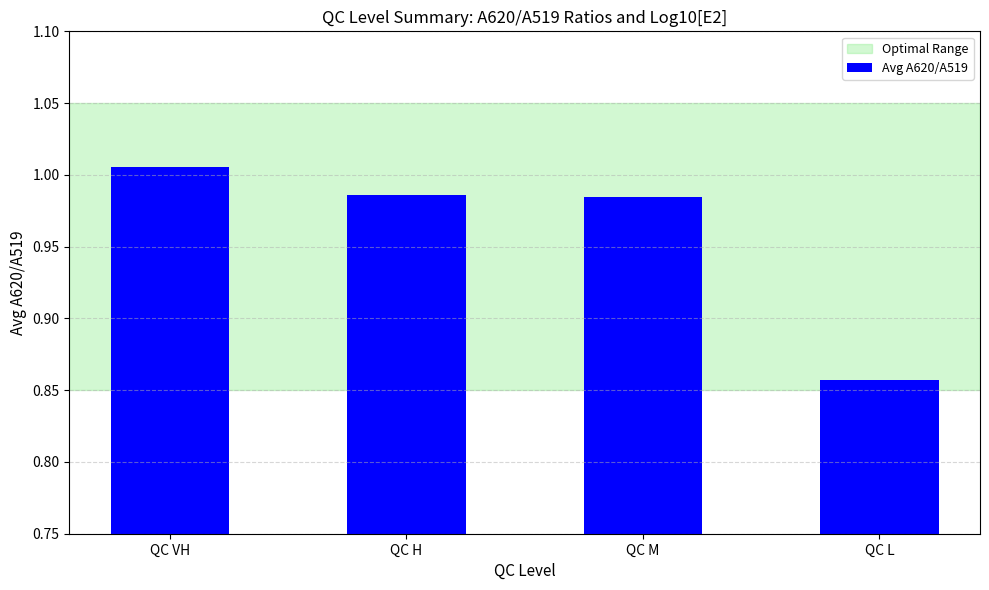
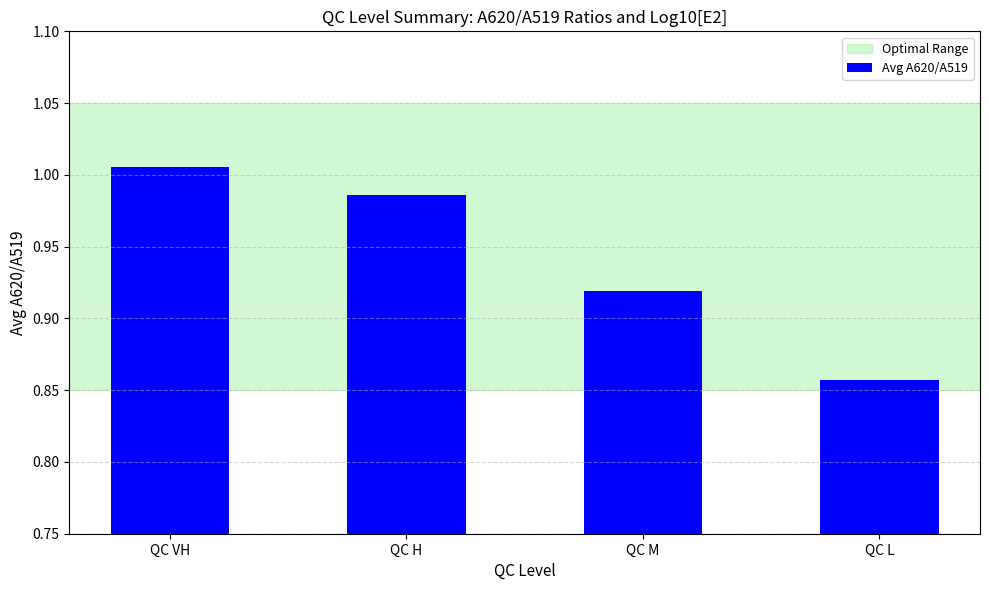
  {
    "QC VH": 1.005,
    "QC H": 0.986,
-   "QC M": 0.984,
+   "QC M": 0.919,
    "QC L": 0.857
  }
